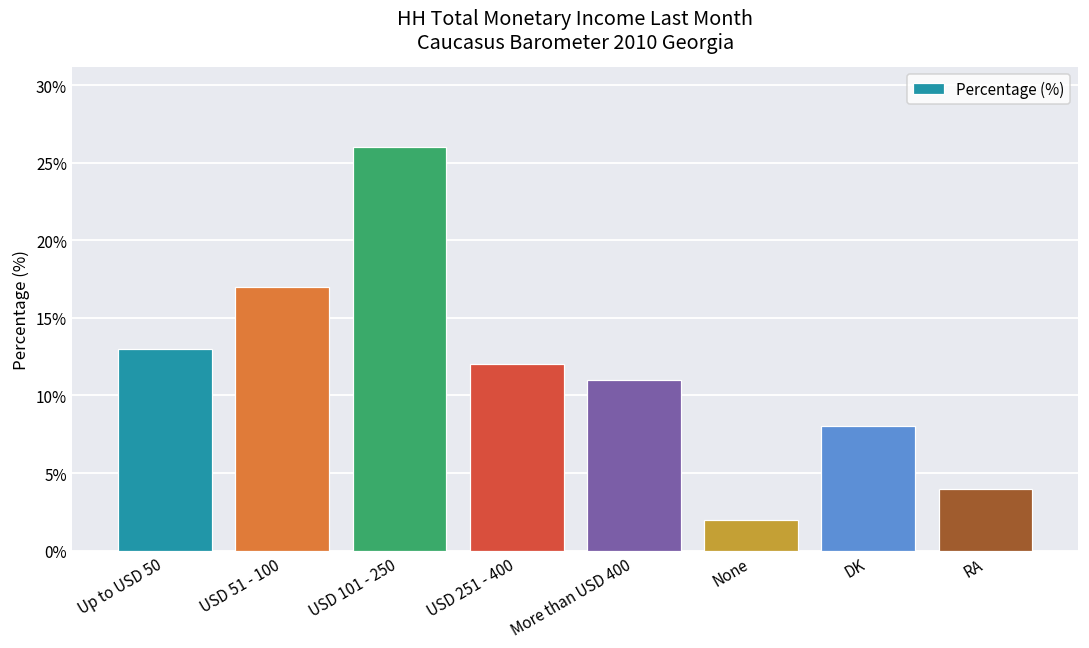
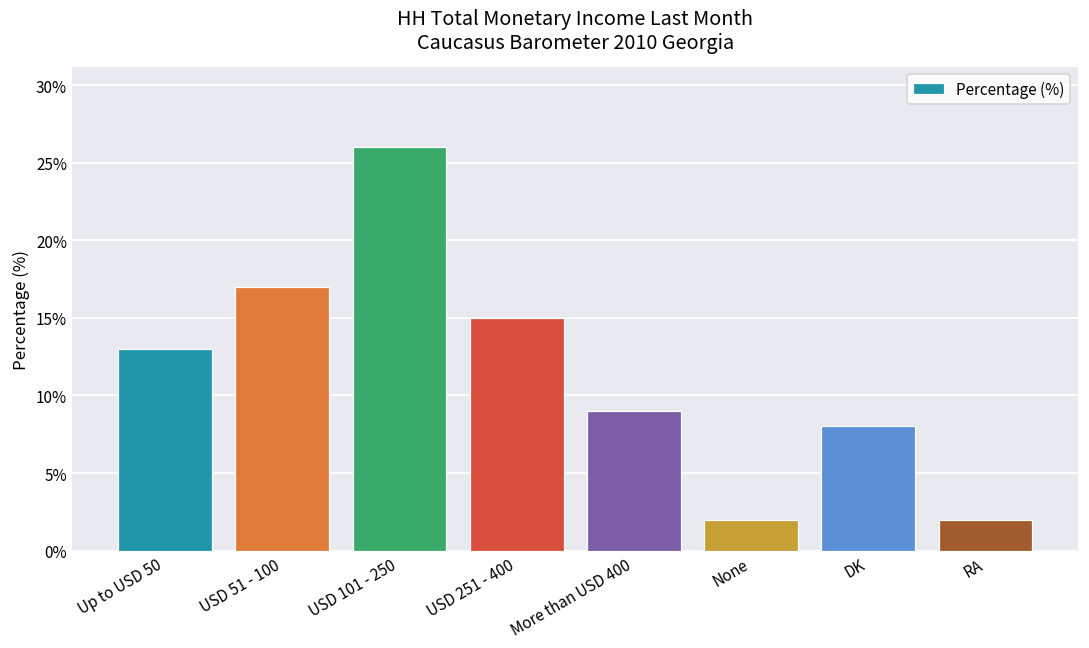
  {
    "Up to USD 50": "13%",
    "USD 51 - 100": "17%",
    "USD 101 - 250": "26%",
-   "USD 251 - 400": "12%",
-   "More than USD 400": "11%",
+   "USD 251 - 400": "15%",
+   "More than USD 400": "9%",
    "None": "2%",
    "DK": "8%",
-   "RA": "4%"
+   "RA": "2%"
  }
